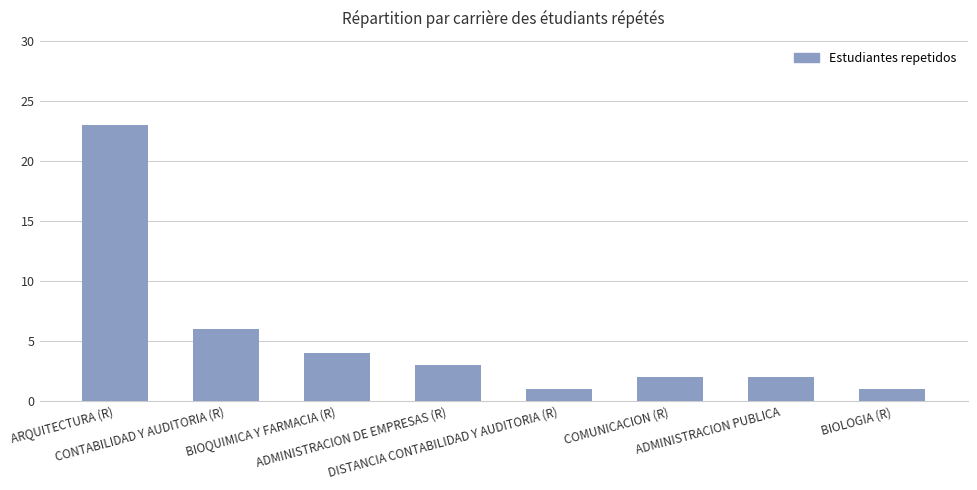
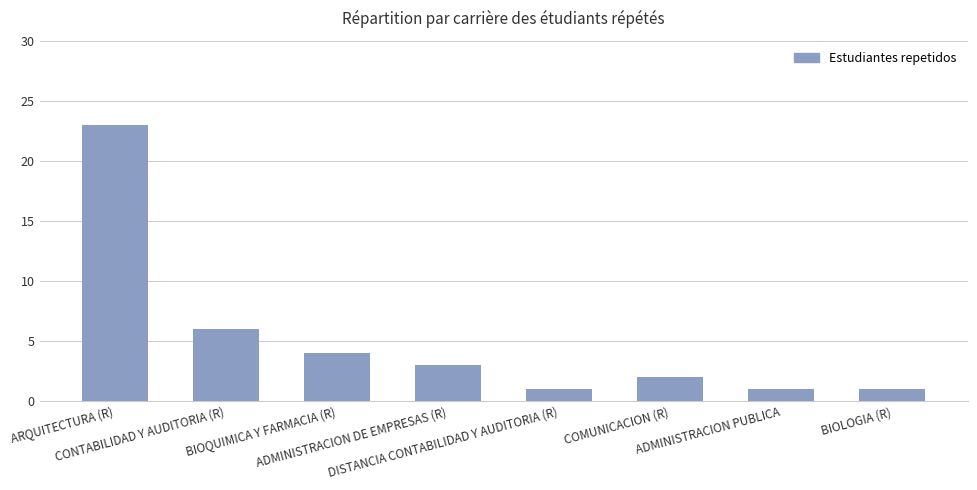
  {
    "ARQUITECTURA (R)": 23,
    "CONTABILIDAD Y AUDITORIA (R)": 6,
    "BIOQUIMICA Y FARMACIA (R)": 4,
    "ADMINISTRACION DE EMPRESAS (R)": 3,
    "DISTANCIA CONTABILIDAD Y AUDITORIA (R)": 1,
    "COMUNICACION (R)": 2,
-   "ADMINISTRACION PUBLICA": 2,
+   "ADMINISTRACION PUBLICA": 1,
    "BIOLOGIA (R)": 1
  }
